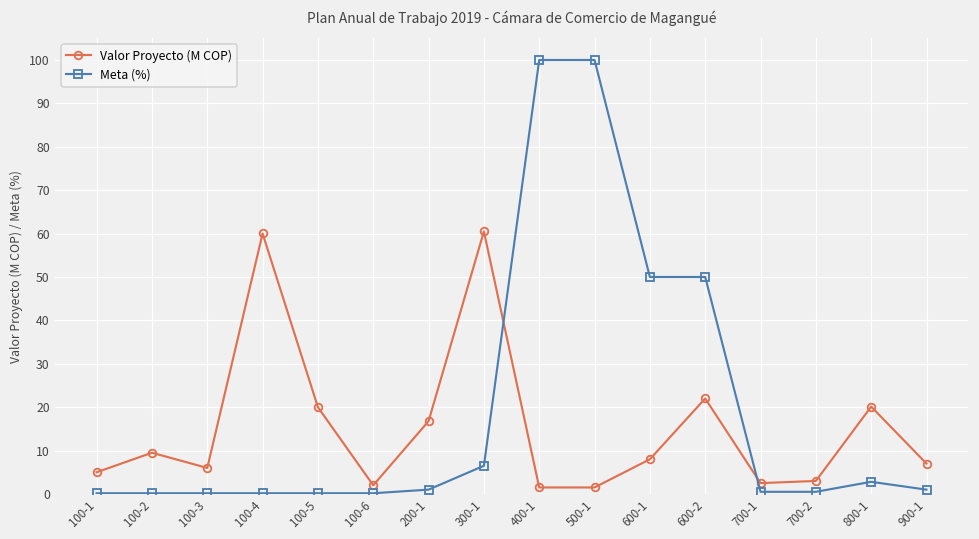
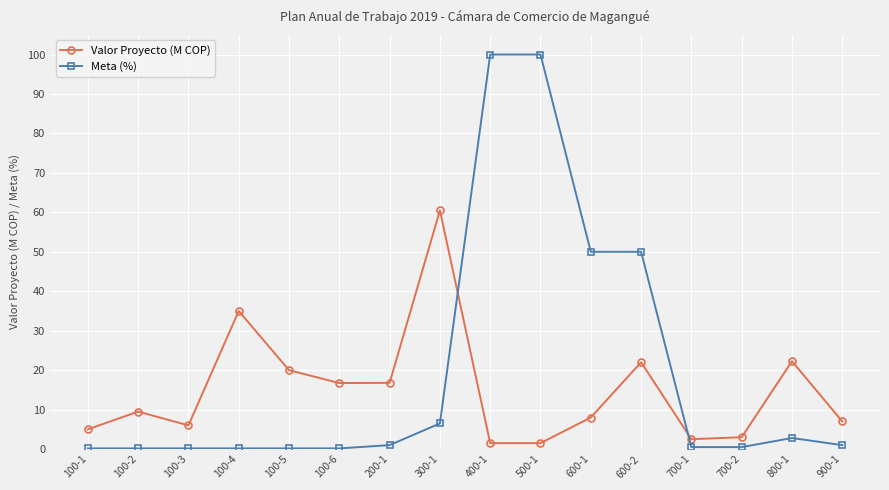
  {
    "Valor Proyecto (M COP)": {
      "100-1": 5,
      "100-2": 10,
      "100-3": 6,
-     "100-4": 60,
+     "100-4": 35,
      "100-5": 20,
-     "100-6": 2,
+     "100-6": 17,
      "200-1": 17,
      "300-1": 60,
      "400-1": 2,
      "500-1": 2,
      "600-1": 8,
      "600-2": 22,
      "700-1": 3,
      "700-2": 3,
-     "800-1": 20,
+     "800-1": 22,
      "900-1": 7
    },
    "Meta (%)": {
      "100-1": 0,
      "100-2": 0,
      "100-3": 0,
      "100-4": 0,
      "100-5": 0,
      "100-6": 0,
      "200-1": 1,
      "300-1": 7,
      "400-1": 100,
      "500-1": 100,
      "600-1": 50,
      "600-2": 50,
      "700-1": 1,
      "700-2": 1,
      "800-1": 3,
      "900-1": 1
    }
  }
